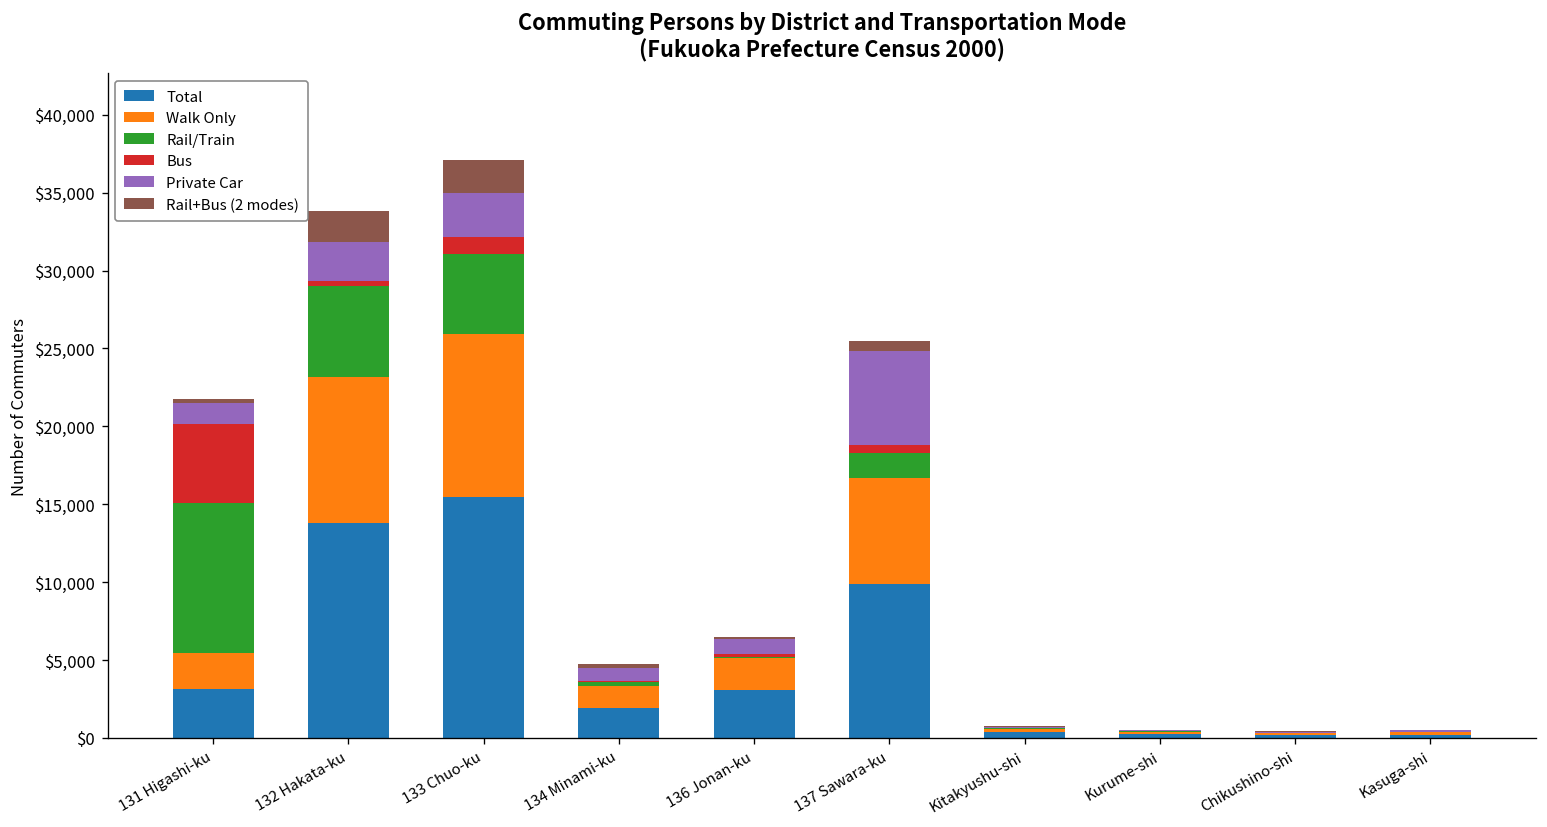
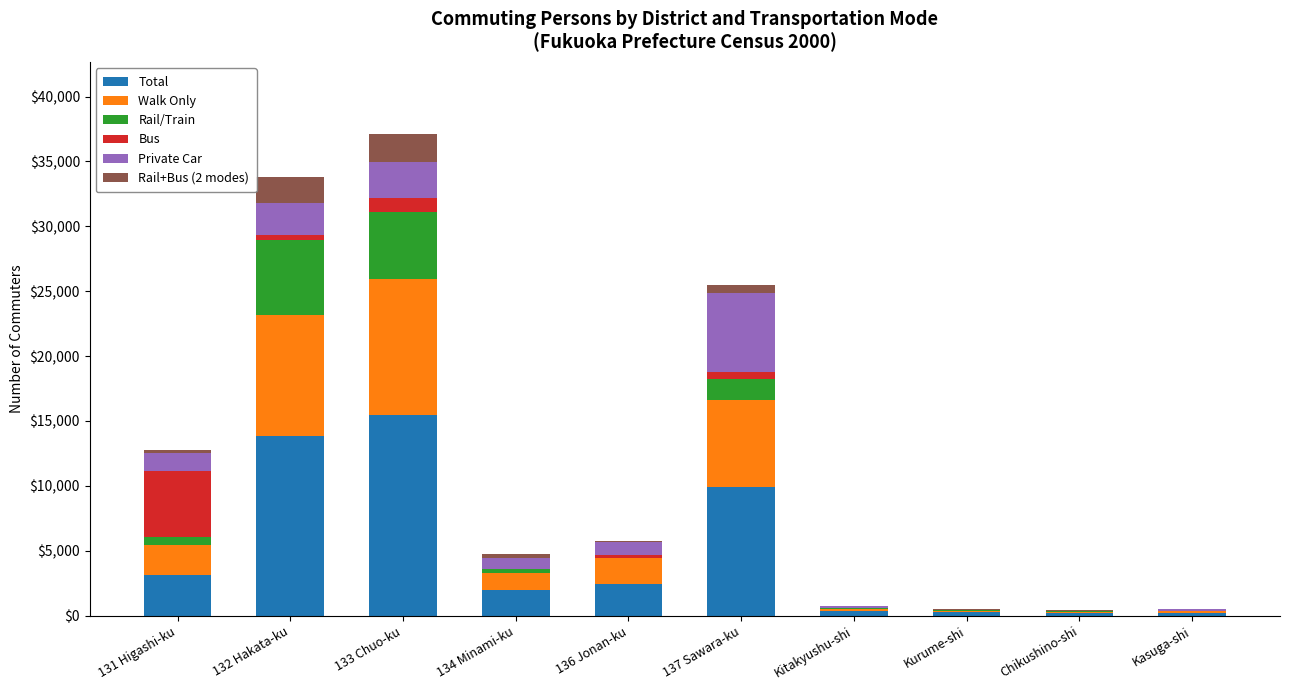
  {
    "Total": {
      "131 Higashi-ku": "$3,200",
      "132 Hakata-ku": "$13,800",
      "133 Chuo-ku": "$15,500",
      "134 Minami-ku": "$1,900",
-     "136 Jonan-ku": "$3,100",
+     "136 Jonan-ku": "$2,400",
      "137 Sawara-ku": "$9,900",
      "Kitakyushu-shi": "$400",
      "Kurume-shi": "$300"
    },
    "Walk Only": {
      "131 Higashi-ku": "$2,300",
      "132 Hakata-ku": "$9,400",
      "133 Chuo-ku": "$10,500",
      "134 Minami-ku": "$1,400",
      "136 Jonan-ku": "$2,000",
      "137 Sawara-ku": "$6,800"
    },
    "Rail/Train": {
-     "131 Higashi-ku": "$9,600",
+     "131 Higashi-ku": "$600",
      "132 Hakata-ku": "$5,800",
      "133 Chuo-ku": "$5,100",
      "134 Minami-ku": "$300",
      "137 Sawara-ku": "$1,600"
    },
    "Bus": {
      "131 Higashi-ku": "$5,100",
      "132 Hakata-ku": "$300",
      "133 Chuo-ku": "$1,100",
      "137 Sawara-ku": "$500",
      "Chikushino-shi": "$0"
    },
    "Private Car": {
      "131 Higashi-ku": "$1,400",
      "132 Hakata-ku": "$2,500",
      "133 Chuo-ku": "$2,800",
      "134 Minami-ku": "$800",
      "136 Jonan-ku": "$1,000",
      "137 Sawara-ku": "$6,000"
    },
    "Rail+Bus (2 modes)": {
      "131 Higashi-ku": "$300",
      "132 Hakata-ku": "$2,000",
      "133 Chuo-ku": "$2,100",
      "134 Minami-ku": "$300",
      "137 Sawara-ku": "$700"
    }
  }
